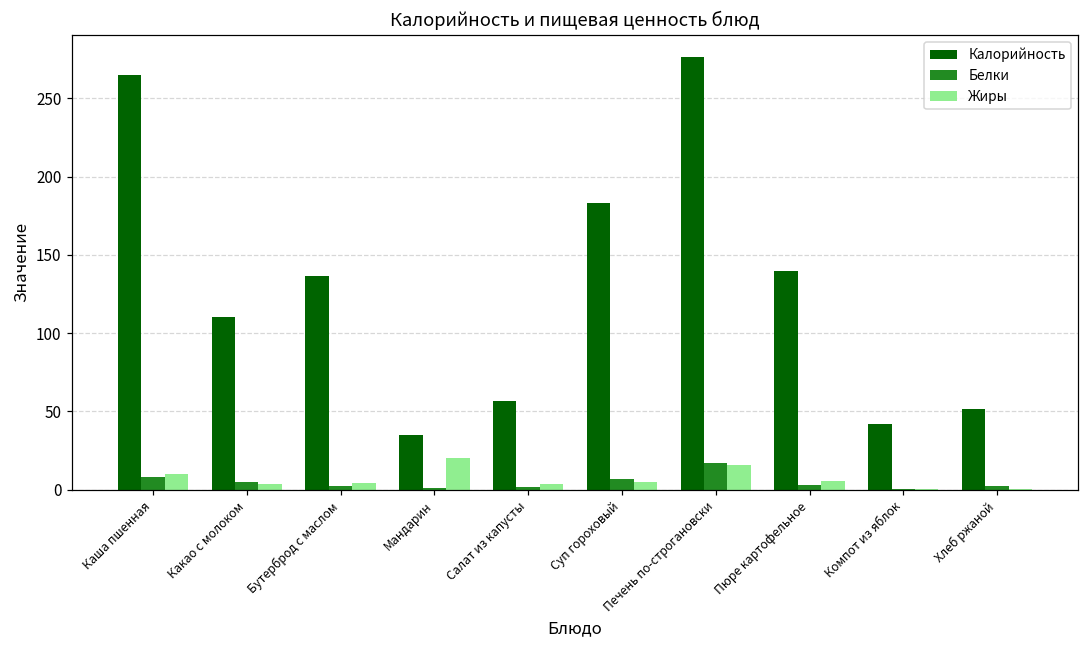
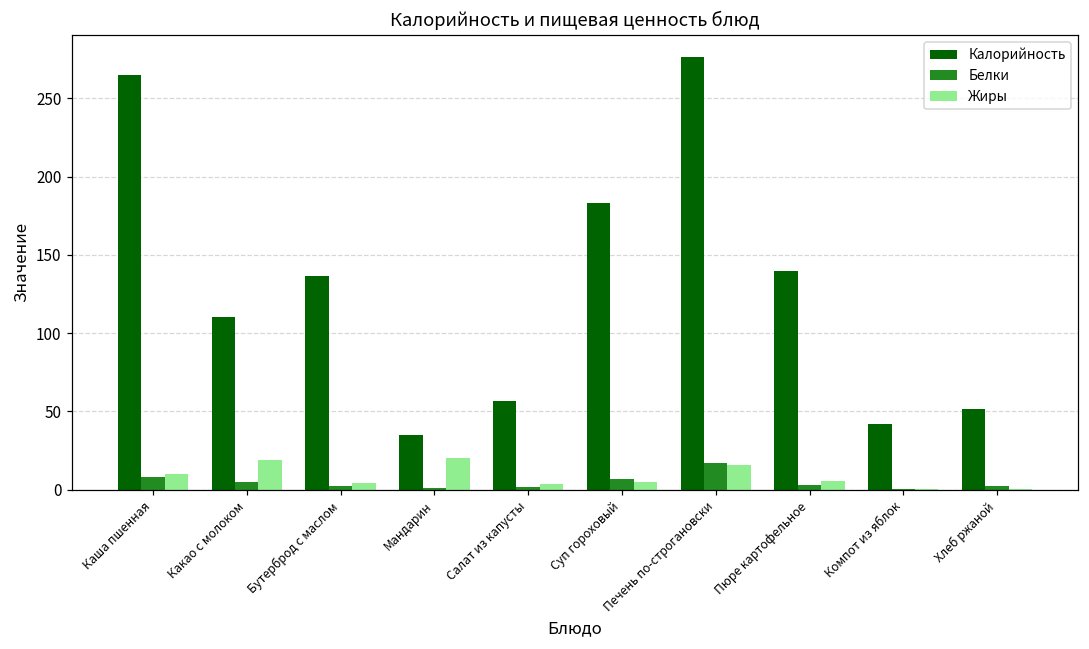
  {
    "Калорийность": {
      "Каша пшенная": 265,
      "Какао с молоком": 110,
      "Бутерброд с маслом": 136,
      "Мандарин": 35,
      "Салат из капусты": 57,
      "Суп гороховый": 183,
      "Печень по-строгановски": 277,
      "Пюре картофельное": 139,
      "Компот из яблок": 42,
      "Хлеб ржаной": 51
    },
    "Белки": {
      "Каша пшенная": 8,
      "Какао с молоком": 5,
      "Бутерброд с маслом": 2,
      "Суп гороховый": 7,
      "Печень по-строгановски": 17,
      "Пюре картофельное": 3,
      "Хлеб ржаной": 2
    },
    "Жиры": {
      "Каша пшенная": 10,
-     "Какао с молоком": 4,
+     "Какао с молоком": 19,
      "Бутерброд с маслом": 4,
      "Мандарин": 20,
      "Салат из капусты": 4,
      "Суп гороховый": 5,
      "Печень по-строгановски": 16,
      "Пюре картофельное": 5
    }
  }
